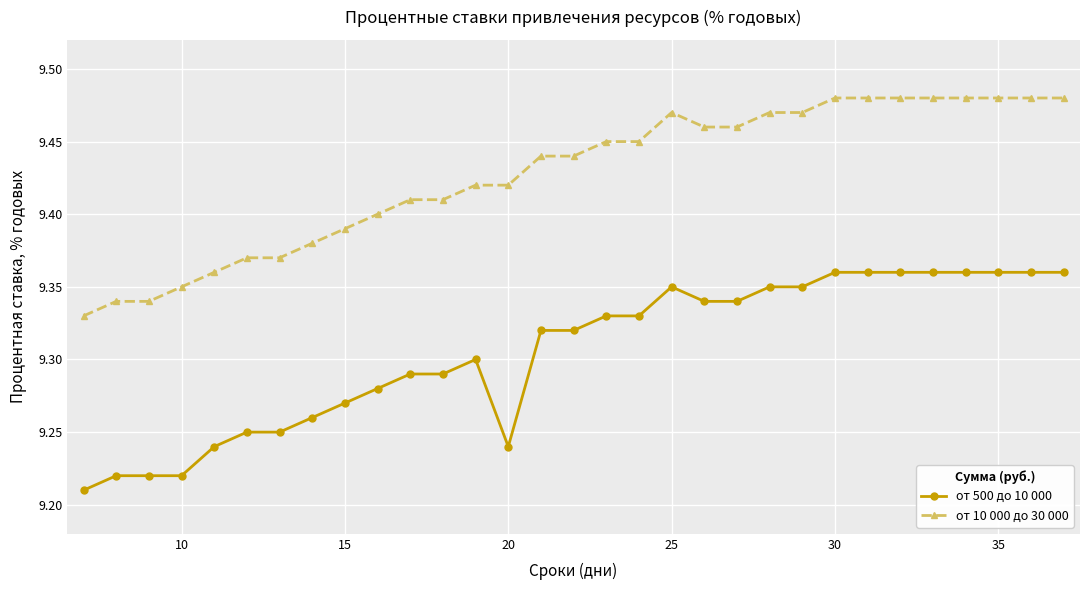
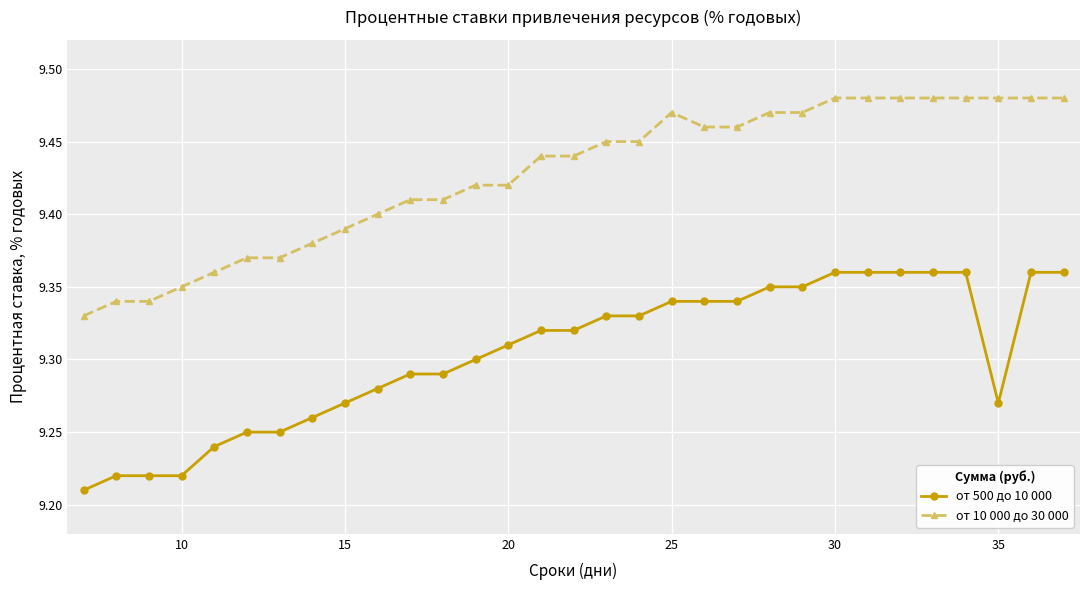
  {
    "от 500 до 10 000": {
      "10": 9.22,
      "15": 9.27,
-     "20": 9.24,
-     "25": 9.35,
+     "20": 9.31,
+     "25": 9.34,
      "30": 9.36,
-     "35": 9.36
+     "35": 9.27
    },
    "от 10 000 до 30 000": {
      "10": 9.35,
      "15": 9.39,
      "20": 9.42,
      "25": 9.47,
      "30": 9.48,
      "35": 9.48
    }
  }
